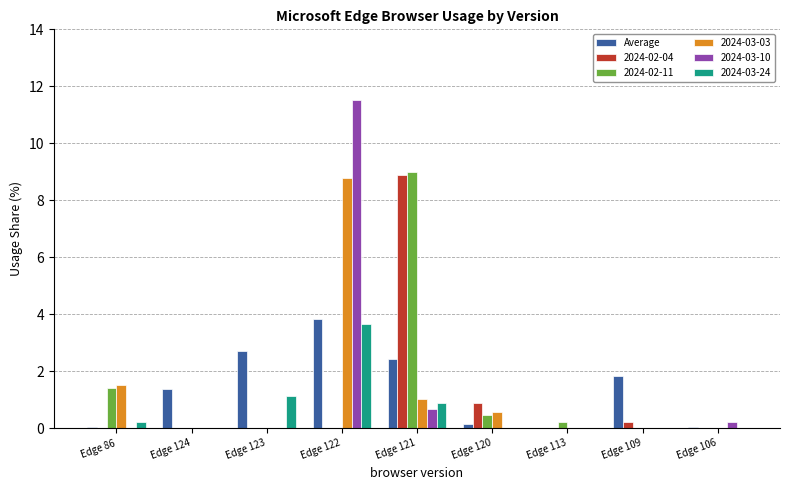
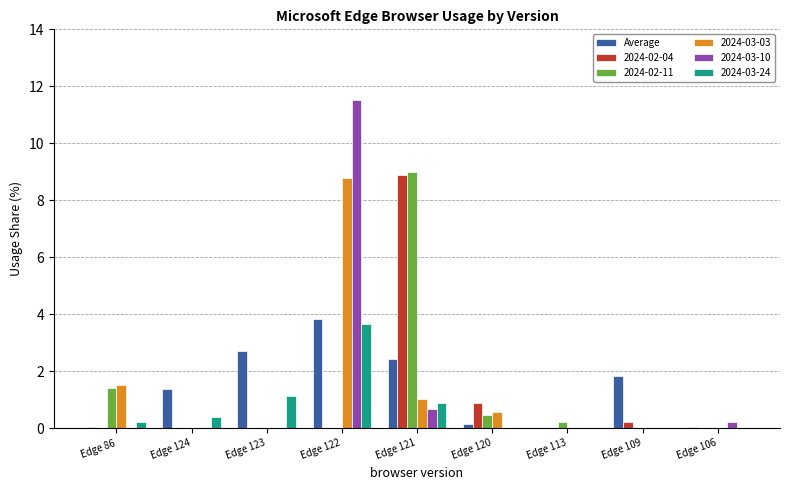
  {
    "Average": {
      "Edge 124": 1.4,
      "Edge 123": 2.7,
      "Edge 122": 3.8,
      "Edge 121": 2.4,
      "Edge 120": 0.2,
      "Edge 109": 1.8
    },
    "2024-02-04": {
      "Edge 86": 0.0,
      "Edge 124": 0.0,
      "Edge 123": 0.0,
      "Edge 122": 0.0,
      "Edge 121": 8.9,
      "Edge 120": 0.9,
      "Edge 113": 0.0,
      "Edge 109": 0.2,
      "Edge 106": 0.0
    },
    "2024-02-11": {
      "Edge 86": 1.4,
      "Edge 124": 0.0,
      "Edge 123": 0.0,
      "Edge 122": 0.0,
      "Edge 121": 9.0,
      "Edge 120": 0.5,
      "Edge 113": 0.2,
      "Edge 109": 0.0,
      "Edge 106": 0.0
    },
    "2024-03-03": {
      "Edge 86": 1.5,
      "Edge 124": 0.0,
      "Edge 123": 0.0,
      "Edge 122": 8.8,
      "Edge 121": 1.0,
      "Edge 120": 0.6,
      "Edge 113": 0.0,
      "Edge 109": 0.0,
      "Edge 106": 0.0
    },
    "2024-03-10": {
      "Edge 86": 0.0,
      "Edge 124": 0.0,
      "Edge 123": 0.0,
      "Edge 122": 11.5,
      "Edge 121": 0.7,
      "Edge 120": 0.0,
      "Edge 113": 0.0,
      "Edge 109": 0.0,
      "Edge 106": 0.2
    },
    "2024-03-24": {
      "Edge 86": 0.2,
-     "Edge 124": 0.0,
+     "Edge 124": 0.4,
      "Edge 123": 1.1,
      "Edge 122": 3.7,
      "Edge 121": 0.9,
      "Edge 120": 0.0,
      "Edge 113": 0.0,
      "Edge 109": 0.0,
      "Edge 106": 0.0
    }
  }
